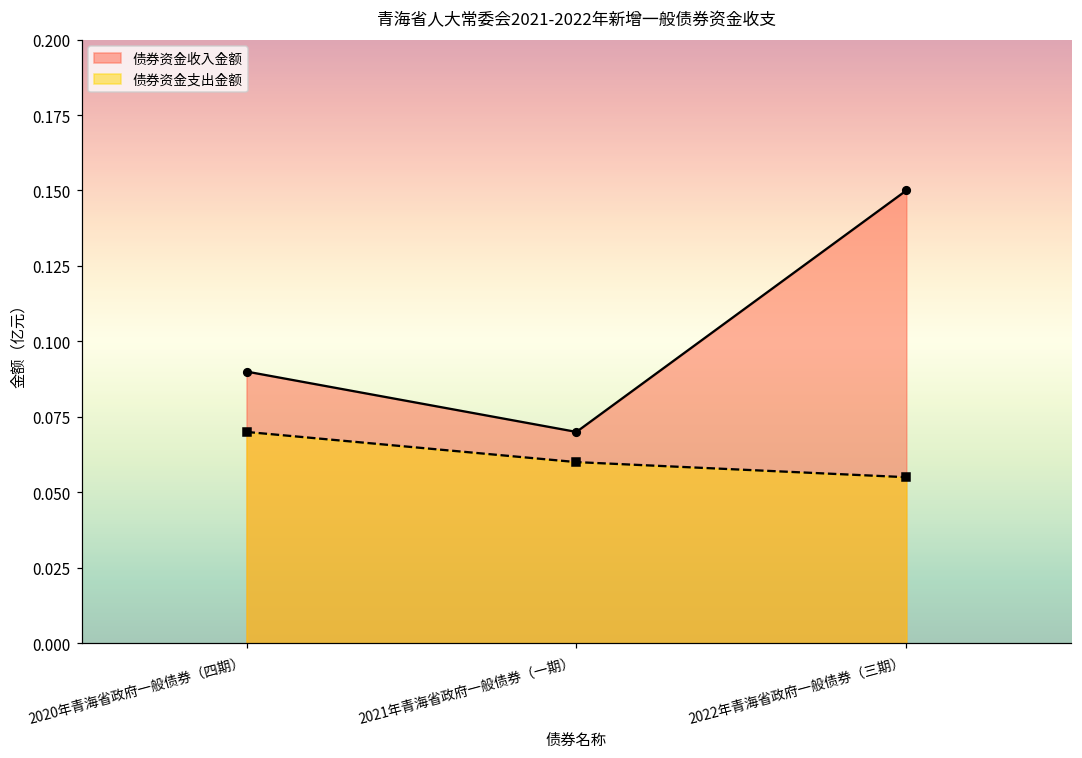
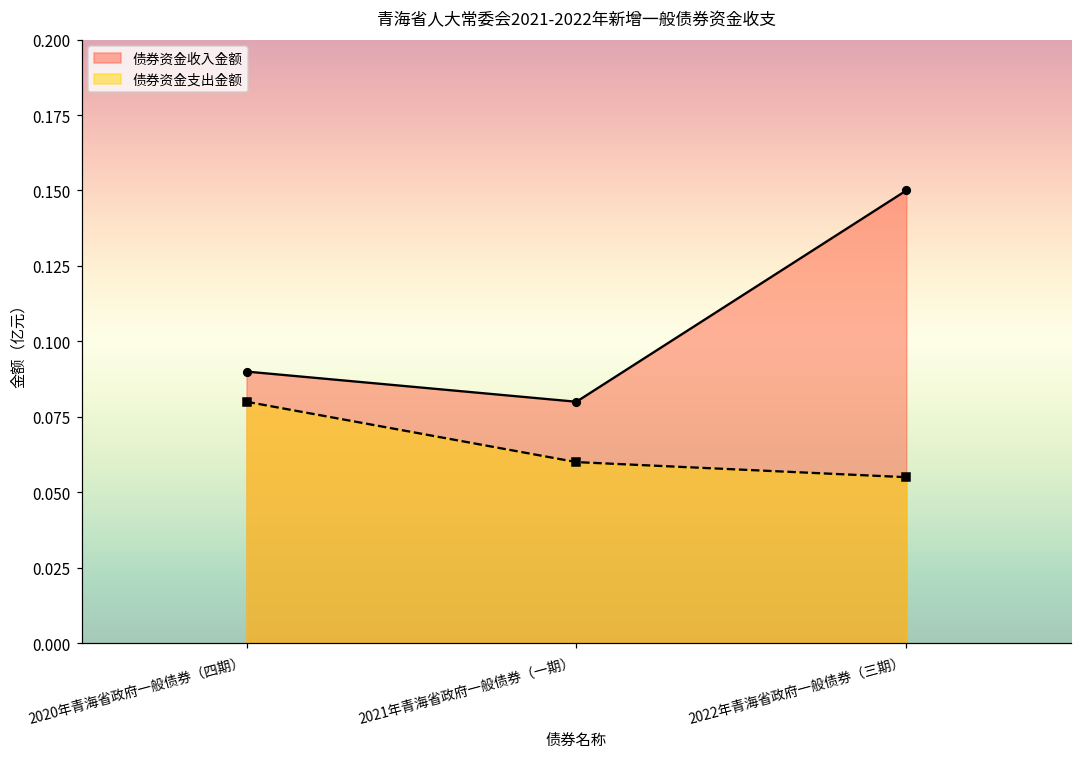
  {
    "债券资金收入金额": {
      "2020年青海省政府一般债券（四期）": 0.09,
-     "2021年青海省政府一般债券（一期）": 0.07,
+     "2021年青海省政府一般债券（一期）": 0.08,
      "2022年青海省政府一般债券（三期）": 0.15
    },
    "债券资金支出金额": {
-     "2020年青海省政府一般债券（四期）": 0.07,
+     "2020年青海省政府一般债券（四期）": 0.08,
      "2021年青海省政府一般债券（一期）": 0.06,
      "2022年青海省政府一般债券（三期）": 0.055
    }
  }
